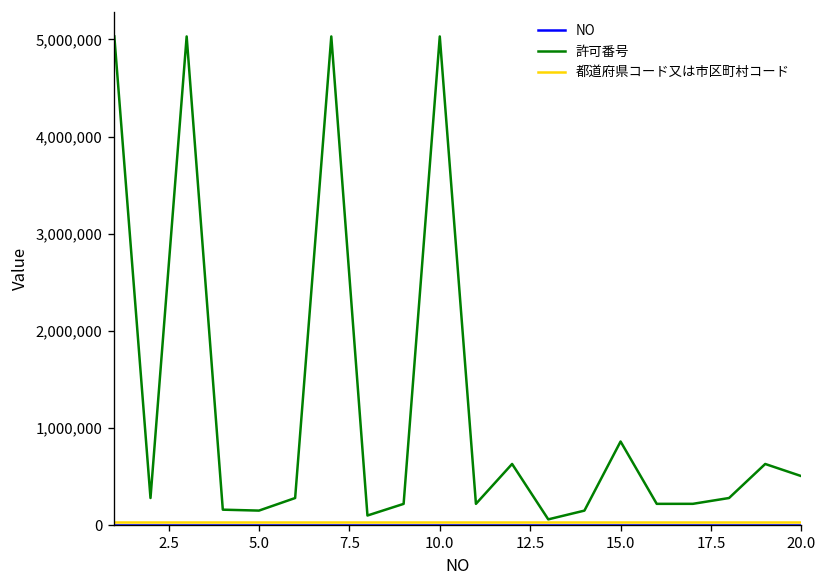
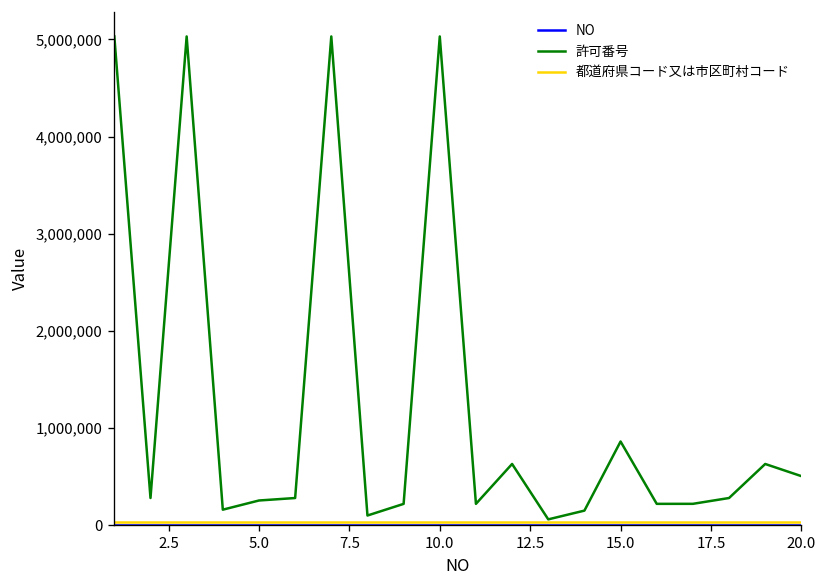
  {
    "NO": {
      "5.0": "0",
      "10.0": "0",
      "15.0": "0",
      "20.0": "0"
    },
    "許可番号": {
-     "5.0": "200,000",
+     "5.0": "300,000",
      "10.0": "5,000,000",
      "15.0": "900,000",
      "20.0": "500,000"
    },
    "都道府県コード又は市区町村コード": {
      "5.0": "0",
      "10.0": "0",
      "15.0": "0",
      "20.0": "0"
    }
  }
